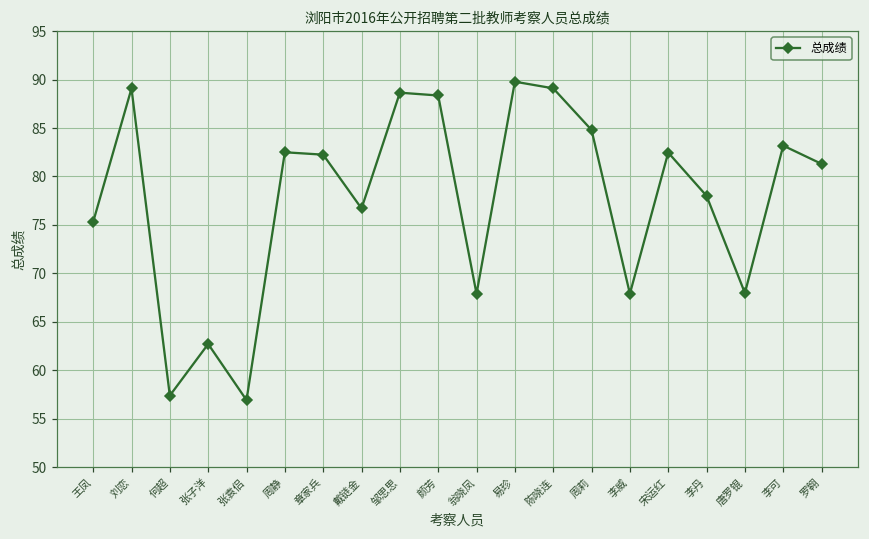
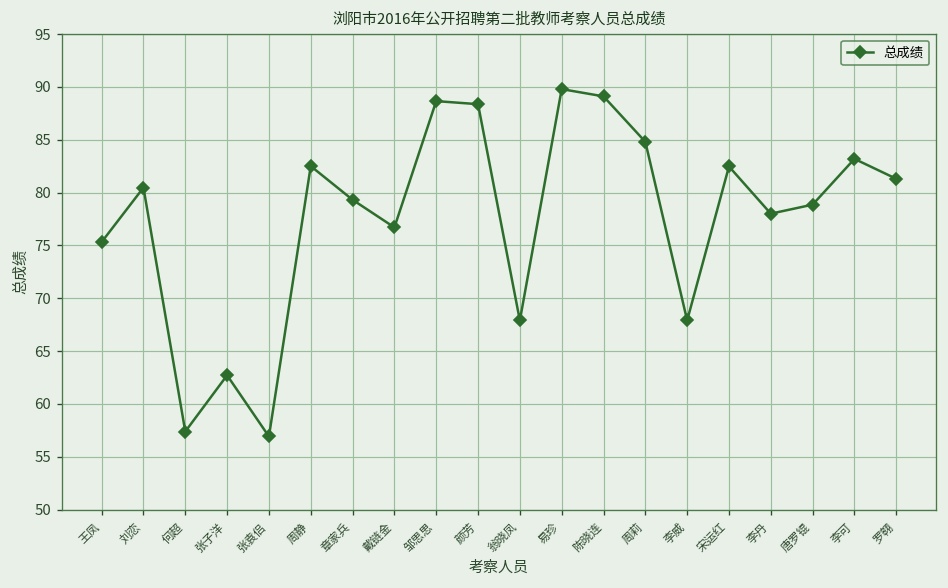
  {
    "王凤": 75,
-   "刘恋": 89,
+   "刘恋": 80,
    "何超": 57,
    "张子洋": 63,
    "张袁侣": 57,
    "周静": 83,
-   "章家兵": 82,
+   "章家兵": 79,
    "戴链金": 77,
    "邹思思": 89,
    "颜芳": 88,
    "翁晓凤": 68,
    "易珍": 90,
    "陈晓连": 89,
    "周莉": 85,
    "李威": 68,
    "宋运红": 82,
    "李丹": 78,
-   "唐罗锟": 68,
+   "唐罗锟": 79,
    "李可": 83,
    "罗翱": 81
  }
